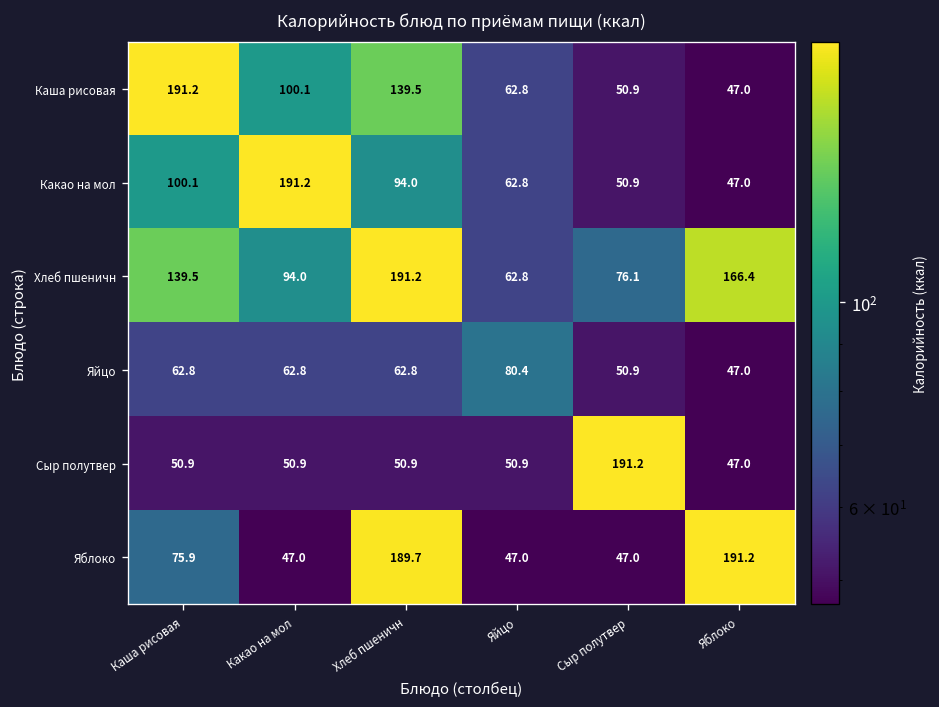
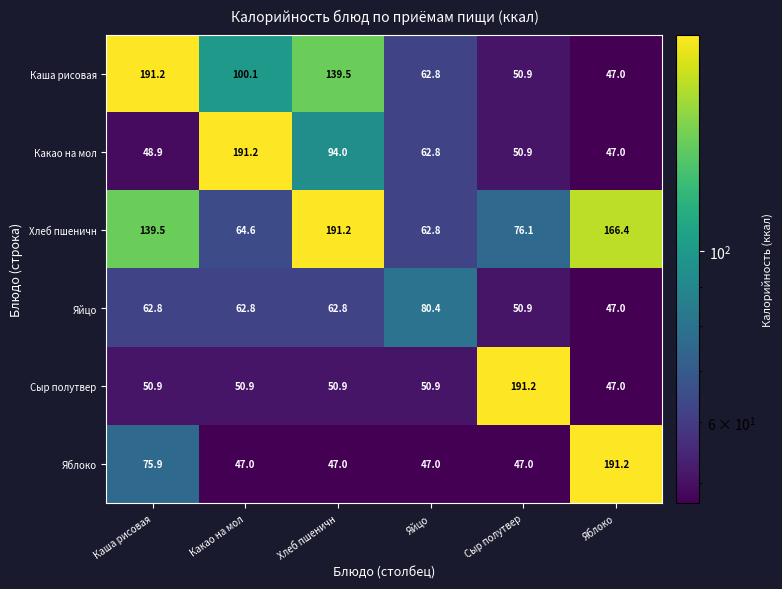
  {
    "Каша рисовая": {
      "Каша рисовая": 191.2,
      "Какао на мол": 100.1,
      "Хлеб пшеничн": 139.5,
      "Яйцо": 62.8,
      "Сыр полутвер": 50.9,
      "Яблоко": 47.0
    },
    "Какао на мол": {
-     "Каша рисовая": 100.1,
+     "Каша рисовая": 48.9,
      "Какао на мол": 191.2,
      "Хлеб пшеничн": 94.0,
      "Яйцо": 62.8,
      "Сыр полутвер": 50.9,
      "Яблоко": 47.0
    },
    "Хлеб пшеничн": {
      "Каша рисовая": 139.5,
-     "Какао на мол": 94.0,
+     "Какао на мол": 64.6,
      "Хлеб пшеничн": 191.2,
      "Яйцо": 62.8,
      "Сыр полутвер": 76.1,
      "Яблоко": 166.4
    },
    "Яйцо": {
      "Каша рисовая": 62.8,
      "Какао на мол": 62.8,
      "Хлеб пшеничн": 62.8,
      "Яйцо": 80.4,
      "Сыр полутвер": 50.9,
      "Яблоко": 47.0
    },
    "Сыр полутвер": {
      "Каша рисовая": 50.9,
      "Какао на мол": 50.9,
      "Хлеб пшеничн": 50.9,
      "Яйцо": 50.9,
      "Сыр полутвер": 191.2,
      "Яблоко": 47.0
    },
    "Яблоко": {
      "Каша рисовая": 75.9,
      "Какао на мол": 47.0,
-     "Хлеб пшеничн": 189.7,
+     "Хлеб пшеничн": 47.0,
      "Яйцо": 47.0,
      "Сыр полутвер": 47.0,
      "Яблоко": 191.2
    }
  }
